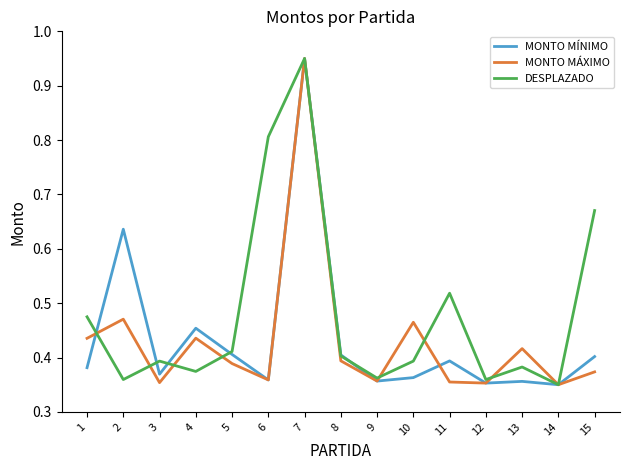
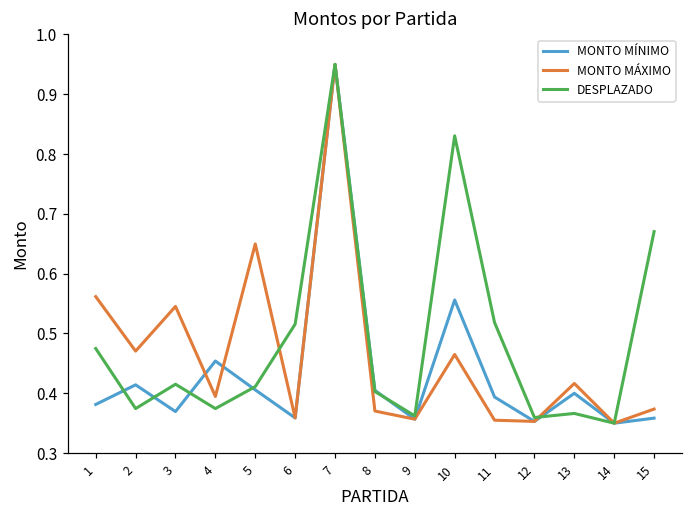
  {
    "MONTO MÍNIMO": {
      "1": 0.38,
-     "2": 0.64,
+     "2": 0.41,
      "3": 0.37,
      "4": 0.45,
      "5": 0.41,
-     "10": 0.36,
+     "10": 0.56,
      "11": 0.39,
-     "13": 0.36,
-     "15": 0.40
+     "13": 0.40,
+     "15": 0.36
    },
    "MONTO MÁXIMO": {
-     "1": 0.44,
+     "1": 0.56,
      "2": 0.47,
-     "3": 0.35,
-     "4": 0.44,
-     "5": 0.39,
-     "8": 0.39,
+     "3": 0.55,
+     "4": 0.39,
+     "5": 0.65,
+     "8": 0.37,
      "10": 0.46,
      "11": 0.35,
      "13": 0.42,
      "15": 0.37
    },
    "DESPLAZADO": {
      "1": 0.47,
-     "2": 0.36,
-     "3": 0.39,
+     "2": 0.37,
+     "3": 0.42,
      "4": 0.37,
      "5": 0.41,
-     "6": 0.81,
+     "6": 0.52,
      "9": 0.36,
-     "10": 0.39,
+     "10": 0.83,
      "11": 0.52,
      "12": 0.36,
-     "13": 0.38,
+     "13": 0.37,
      "15": 0.67
    }
  }
